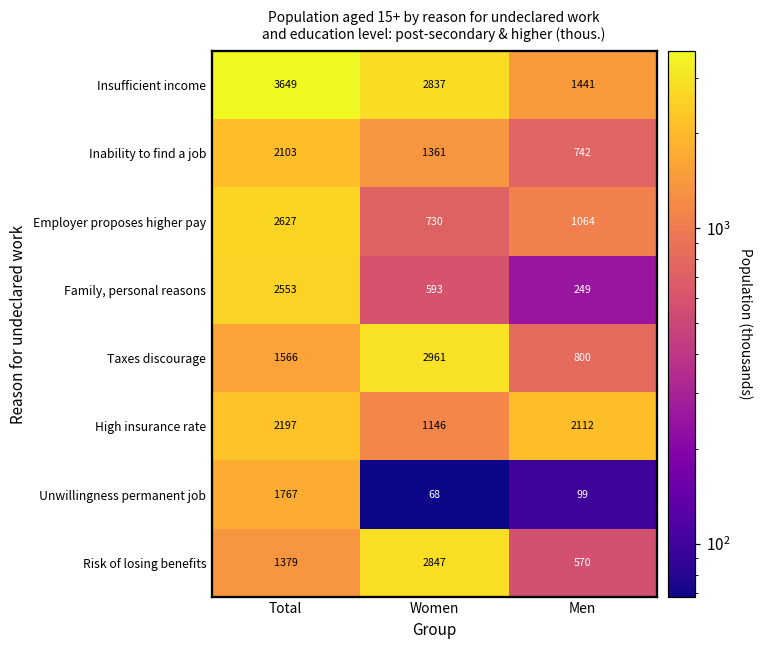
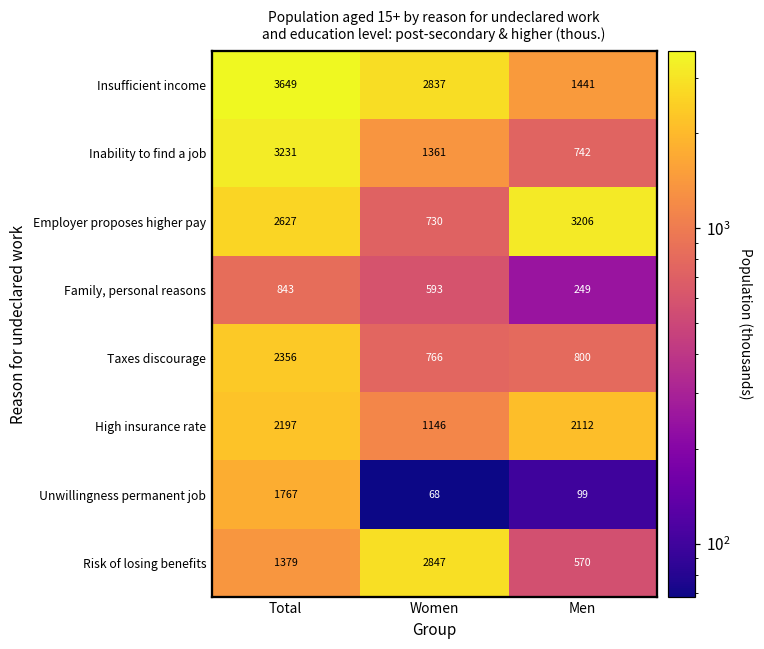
  {
    "Insufficient income": {
      "Total": 3649,
      "Women": 2837,
      "Men": 1441
    },
    "Inability to find a job": {
-     "Total": 2103,
+     "Total": 3231,
      "Women": 1361,
      "Men": 742
    },
    "Employer proposes higher pay": {
      "Total": 2627,
      "Women": 730,
-     "Men": 1064
+     "Men": 3206
    },
    "Family, personal reasons": {
-     "Total": 2553,
+     "Total": 843,
      "Women": 593,
      "Men": 249
    },
    "Taxes discourage": {
-     "Total": 1566,
-     "Women": 2961,
+     "Total": 2356,
+     "Women": 766,
      "Men": 800
    },
    "High insurance rate": {
      "Total": 2197,
      "Women": 1146,
      "Men": 2112
    },
    "Unwillingness permanent job": {
      "Total": 1767,
      "Women": 68,
      "Men": 99
    },
    "Risk of losing benefits": {
      "Total": 1379,
      "Women": 2847,
      "Men": 570
    }
  }
